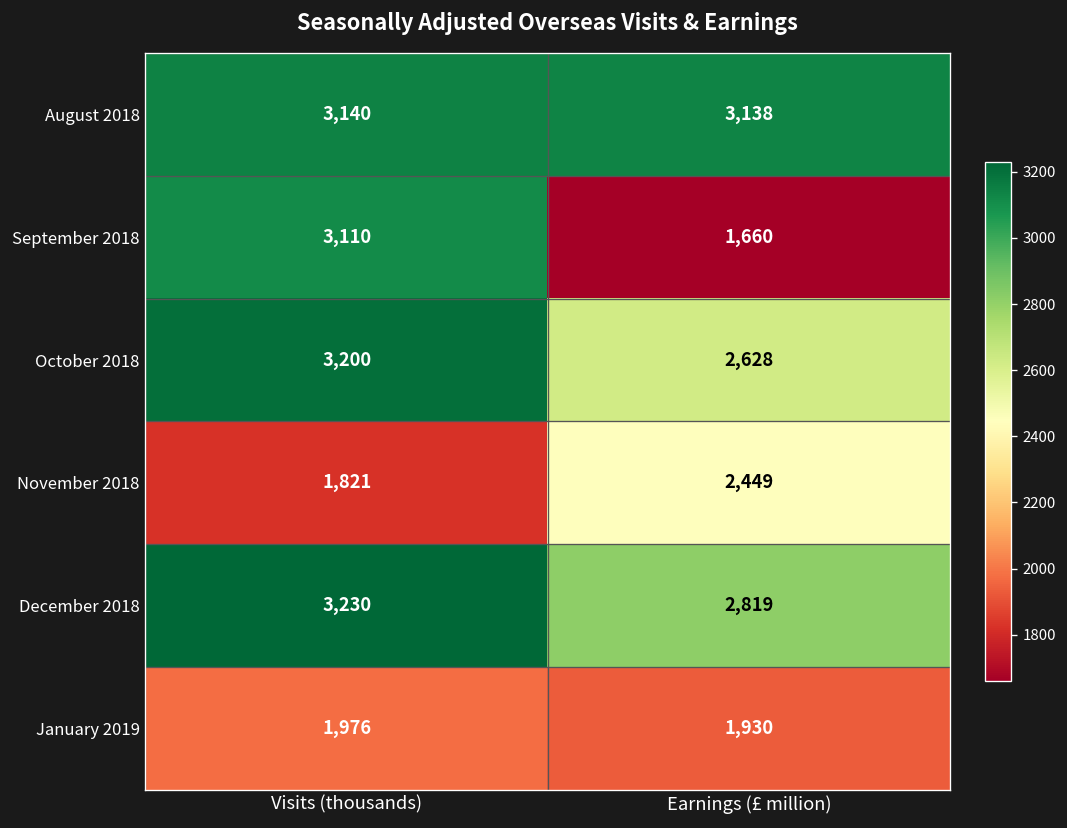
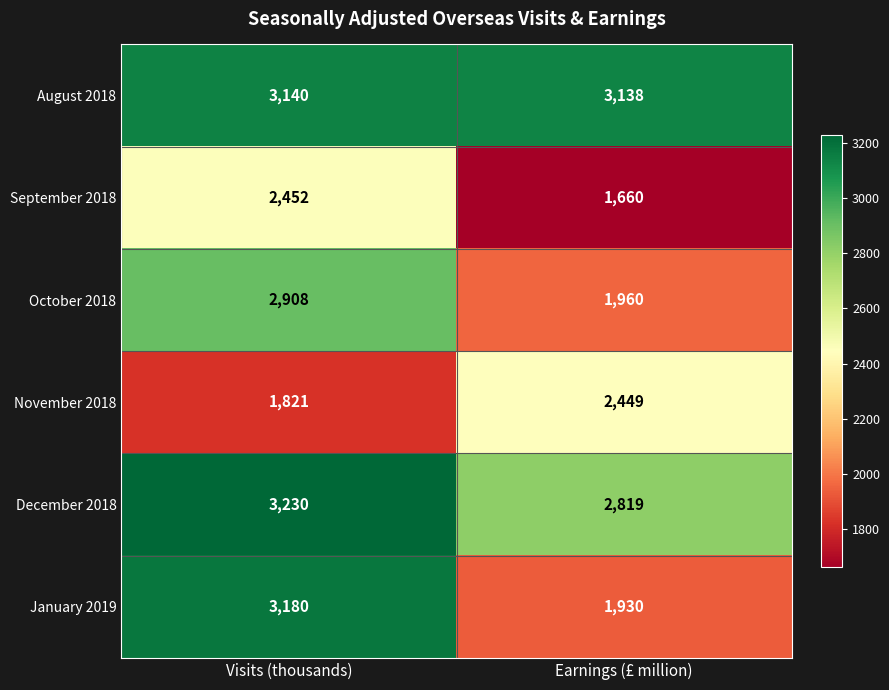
  {
    "August 2018": {
      "Visits (thousands)": "3,140",
      "Earnings (£ million)": "3,138"
    },
    "September 2018": {
-     "Visits (thousands)": "3,110",
+     "Visits (thousands)": "2,452",
      "Earnings (£ million)": "1,660"
    },
    "October 2018": {
-     "Visits (thousands)": "3,200",
-     "Earnings (£ million)": "2,628"
+     "Visits (thousands)": "2,908",
+     "Earnings (£ million)": "1,960"
    },
    "November 2018": {
      "Visits (thousands)": "1,821",
      "Earnings (£ million)": "2,449"
    },
    "December 2018": {
      "Visits (thousands)": "3,230",
      "Earnings (£ million)": "2,819"
    },
    "January 2019": {
-     "Visits (thousands)": "1,976",
+     "Visits (thousands)": "3,180",
      "Earnings (£ million)": "1,930"
    }
  }
